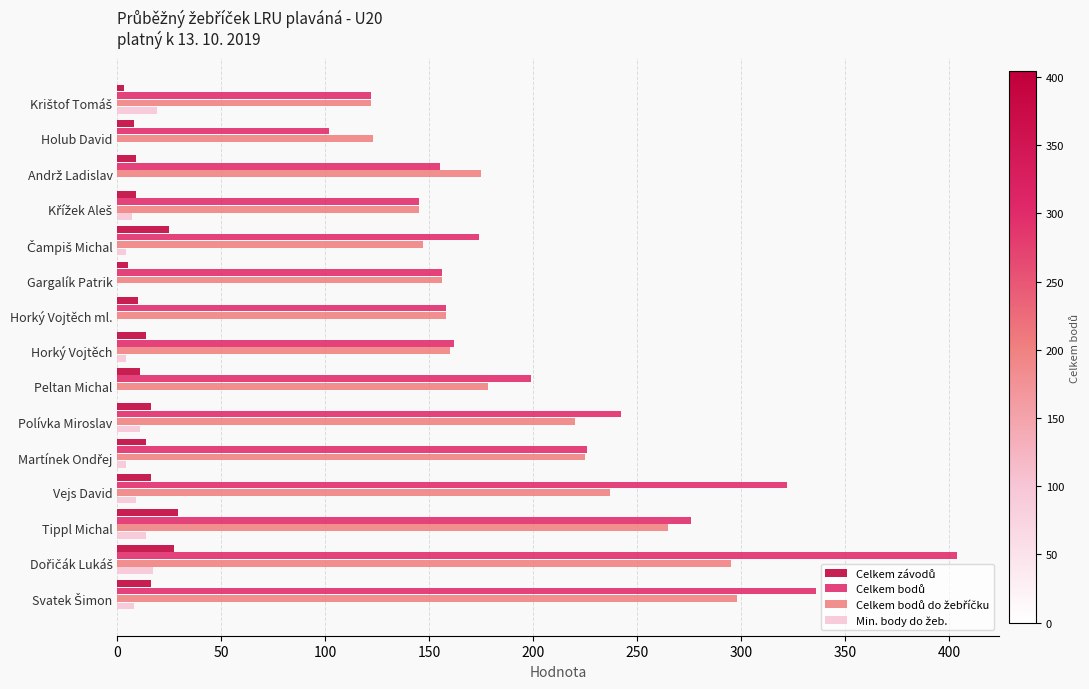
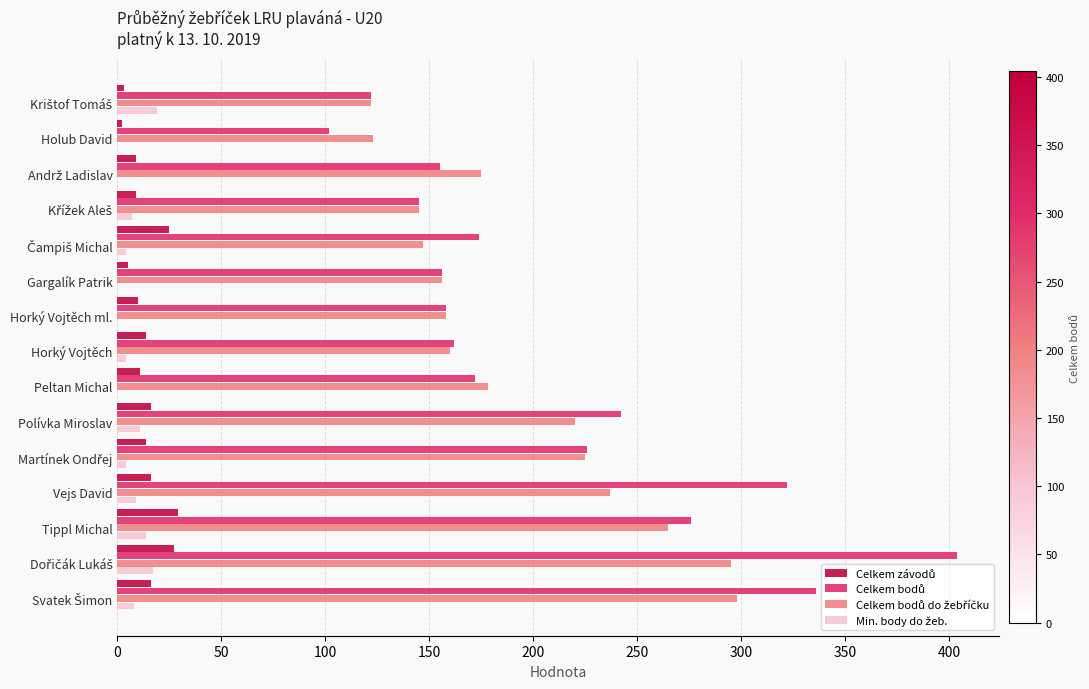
  {
    "Celkem závodů": {
      "Krištof Tomáš": 3,
-     "Holub David": 8,
+     "Holub David": 2,
      "Andrž Ladislav": 9,
      "Křížek Aleš": 9,
      "Čampiš Michal": 25,
      "Gargalík Patrik": 5,
      "Horký Vojtěch ml.": 10,
      "Horký Vojtěch": 14,
      "Peltan Michal": 11,
      "Polívka Miroslav": 16,
      "Martínek Ondřej": 14,
      "Vejs David": 16,
      "Tippl Michal": 29,
      "Dořičák Lukáš": 27,
      "Svatek Šimon": 16
    },
    "Celkem bodů": {
      "Krištof Tomáš": 122,
      "Holub David": 102,
      "Andrž Ladislav": 155,
      "Křížek Aleš": 145,
      "Čampiš Michal": 174,
      "Gargalík Patrik": 156,
      "Horký Vojtěch ml.": 158,
      "Horký Vojtěch": 162,
-     "Peltan Michal": 199,
+     "Peltan Michal": 172,
      "Polívka Miroslav": 242,
      "Martínek Ondřej": 226,
      "Vejs David": 322,
      "Tippl Michal": 276,
      "Dořičák Lukáš": 404,
      "Svatek Šimon": 336
    },
    "Celkem bodů do žebříčku": {
      "Krištof Tomáš": 122,
      "Holub David": 123,
      "Andrž Ladislav": 175,
      "Křížek Aleš": 145,
      "Čampiš Michal": 147,
      "Gargalík Patrik": 156,
      "Horký Vojtěch ml.": 158,
      "Horký Vojtěch": 160,
      "Peltan Michal": 178,
      "Polívka Miroslav": 220,
      "Martínek Ondřej": 225,
      "Vejs David": 237,
      "Tippl Michal": 265,
      "Dořičák Lukáš": 295,
      "Svatek Šimon": 298
    },
    "Min. body do žeb.": {
      "Krištof Tomáš": 19,
      "Holub David": 0,
      "Andrž Ladislav": 0,
      "Křížek Aleš": 7,
      "Čampiš Michal": 4,
      "Gargalík Patrik": 0,
      "Horký Vojtěch ml.": 0,
      "Horký Vojtěch": 4,
      "Peltan Michal": 0,
      "Polívka Miroslav": 11,
      "Martínek Ondřej": 4,
      "Vejs David": 9,
      "Tippl Michal": 14,
      "Dořičák Lukáš": 17,
      "Svatek Šimon": 8
    }
  }
